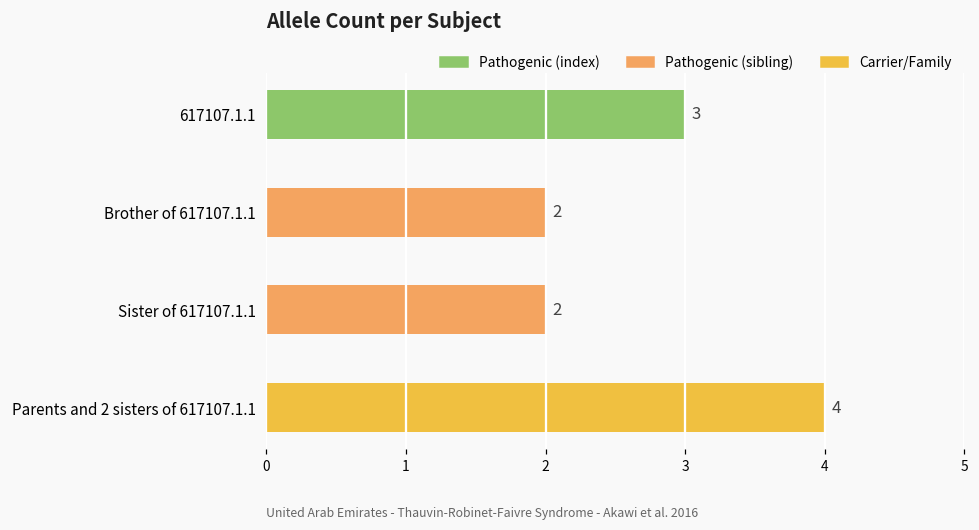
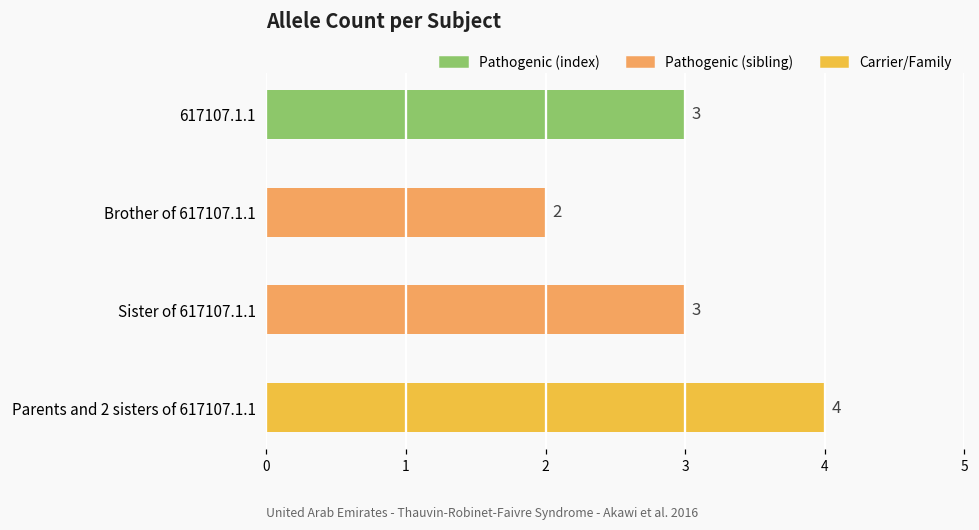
  {
    "617107.1.1": 3,
    "Brother of 617107.1.1": 2,
-   "Sister of 617107.1.1": 2,
+   "Sister of 617107.1.1": 3,
    "Parents and 2 sisters of 617107.1.1": 4
  }
